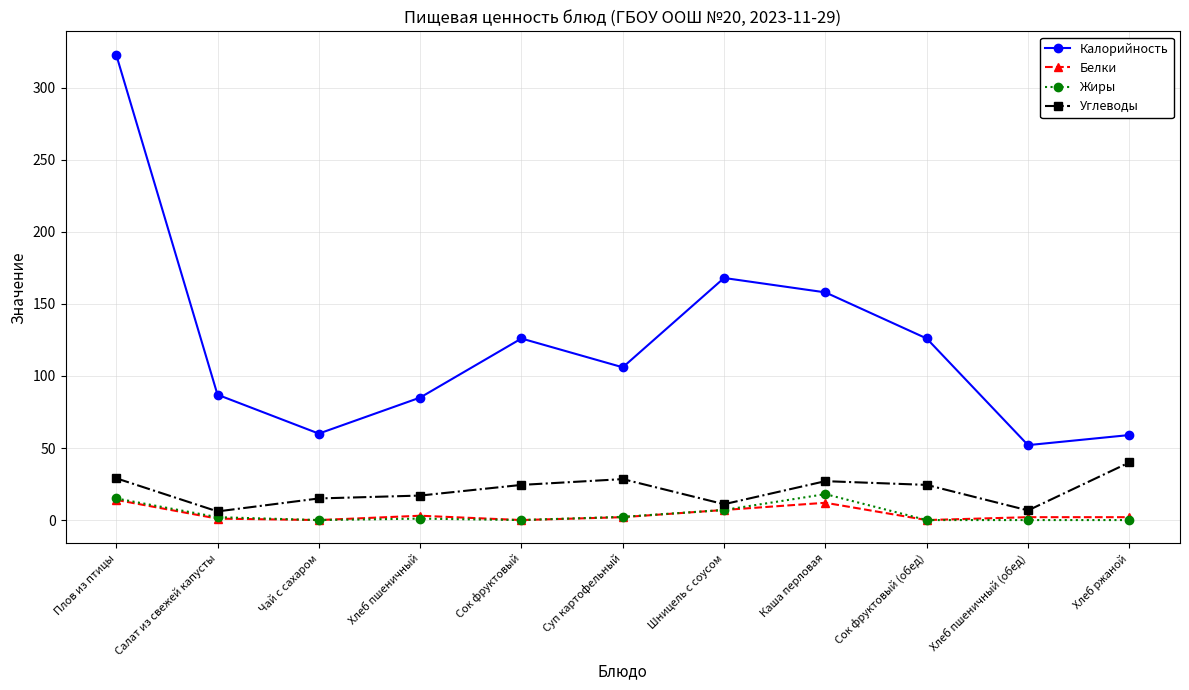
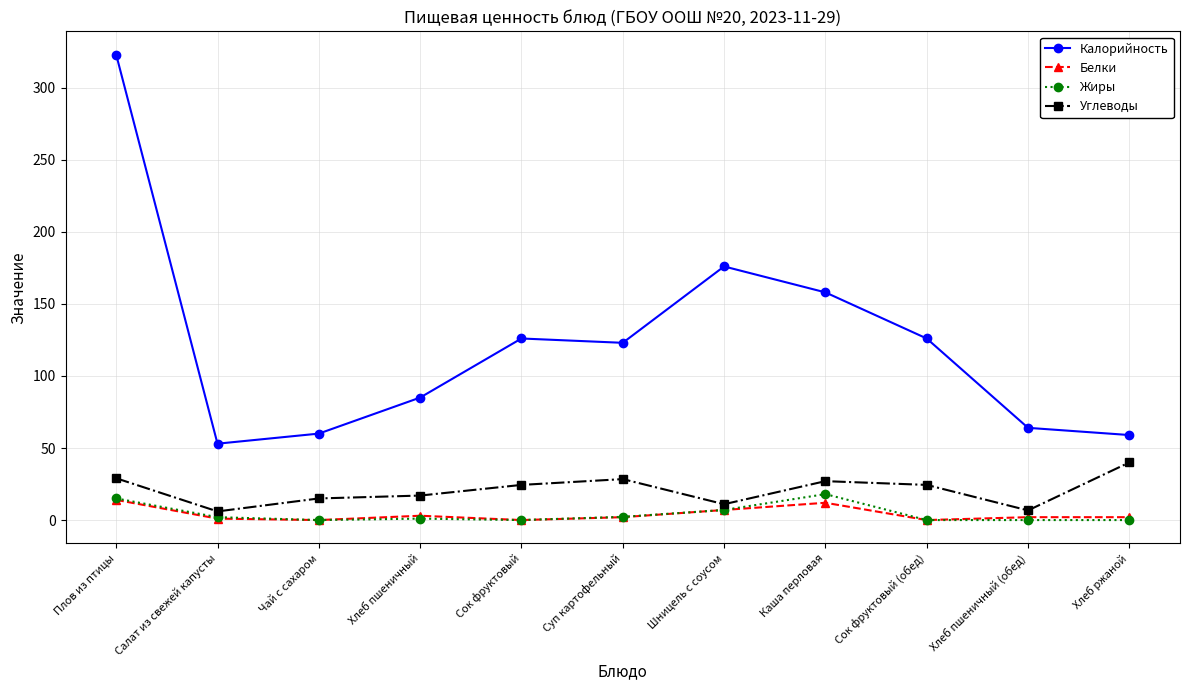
  {
    "Калорийность": {
      "Плов из птицы": 323,
-     "Салат из свежей капусты": 87,
+     "Салат из свежей капусты": 53,
      "Чай с сахаром": 60,
      "Хлеб пшеничный": 85,
      "Сок фруктовый": 126,
-     "Суп картофельный": 106,
-     "Шницель с соусом": 168,
+     "Суп картофельный": 123,
+     "Шницель с соусом": 176,
      "Каша перловая": 158,
      "Сок фруктовый (обед)": 126,
-     "Хлеб пшеничный (обед)": 52,
+     "Хлеб пшеничный (обед)": 64,
      "Хлеб ржаной": 59
    },
    "Белки": {
      "Хлеб пшеничный": 3,
      "Каша перловая": 12,
      "Хлеб пшеничный (обед)": 2,
      "Хлеб ржаной": 2
    },
    "Жиры": {
      "Хлеб пшеничный": 1,
      "Каша перловая": 18,
      "Хлеб пшеничный (обед)": 0,
      "Хлеб ржаной": 0
    },
    "Углеводы": {
      "Плов из птицы": 29,
      "Салат из свежей капусты": 6,
      "Чай с сахаром": 15,
      "Хлеб пшеничный": 17,
      "Сок фруктовый": 24,
      "Суп картофельный": 28,
      "Шницель с соусом": 11,
      "Каша перловая": 27,
      "Сок фруктовый (обед)": 24,
      "Хлеб пшеничный (обед)": 7,
      "Хлеб ржаной": 40
    }
  }
